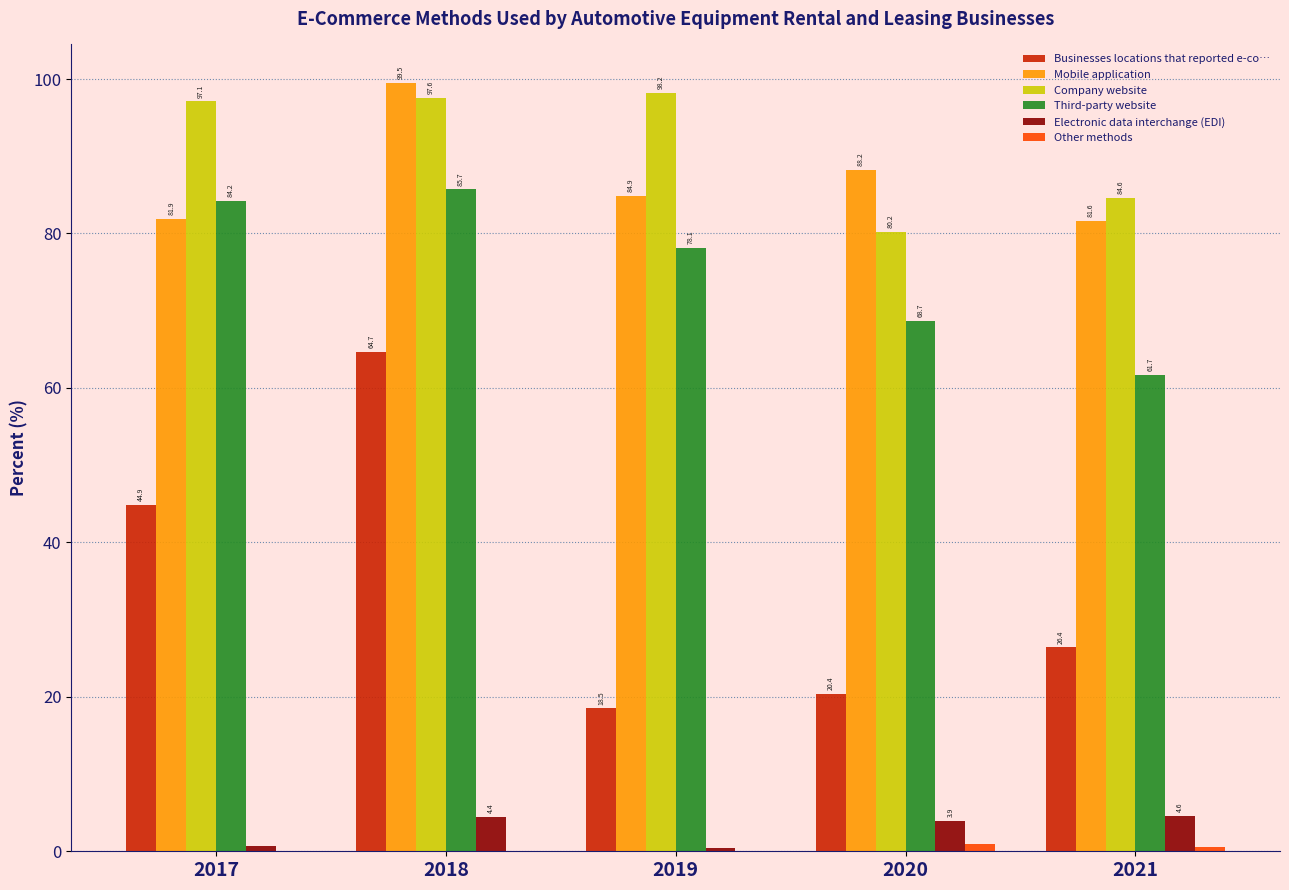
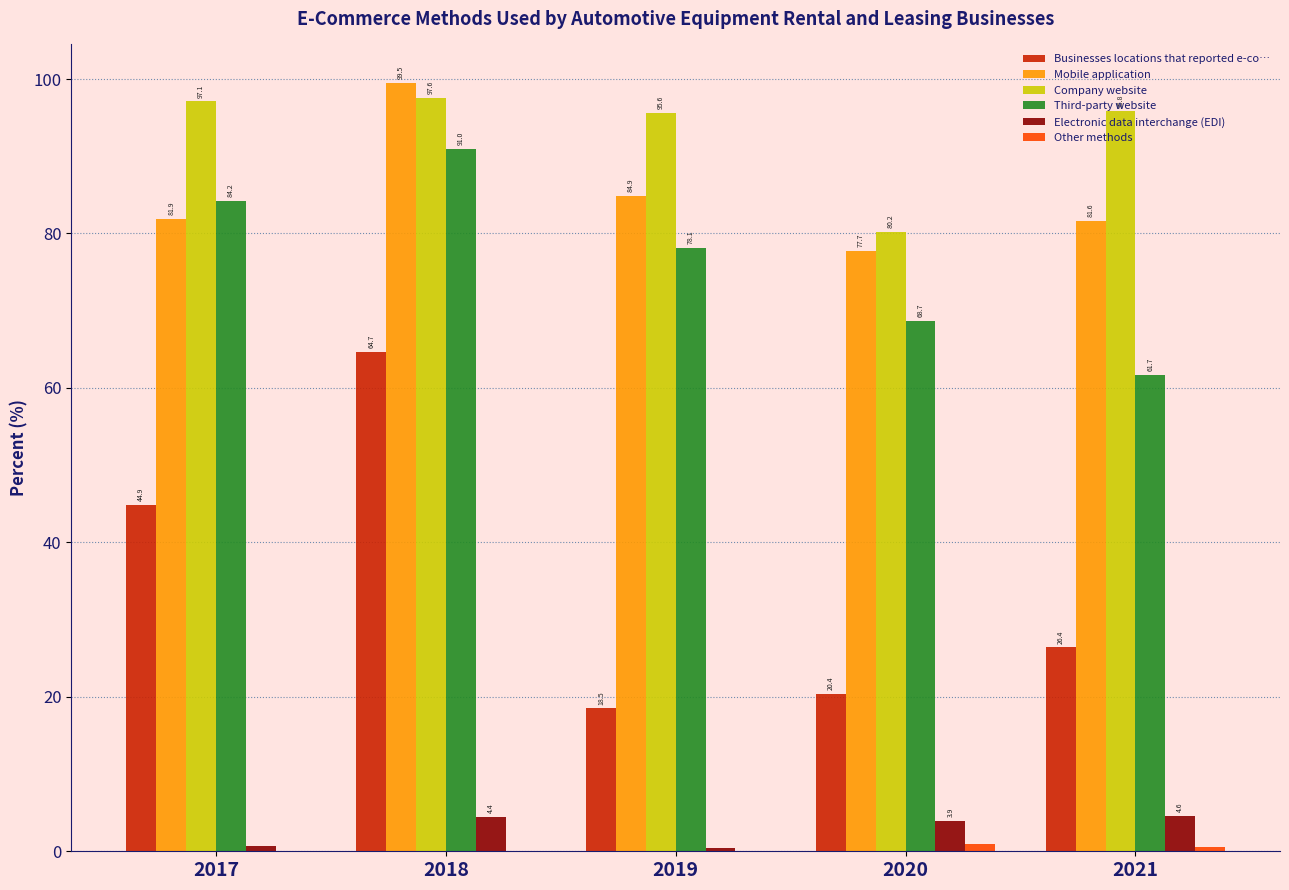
  {
    "Businesses locations that reported e-co…": {
      "2017": 44.9,
      "2018": 64.7,
      "2019": 18.5,
      "2020": 20.4,
      "2021": 26.4
    },
    "Mobile application": {
      "2017": 81.9,
      "2018": 99.5,
      "2019": 84.9,
-     "2020": 88.2,
+     "2020": 77.7,
      "2021": 81.6
    },
    "Company website": {
      "2017": 97.1,
      "2018": 97.6,
-     "2019": 98.2,
+     "2019": 95.6,
      "2020": 80.2,
-     "2021": 84.6
+     "2021": 95.8
    },
    "Third-party website": {
      "2017": 84.2,
-     "2018": 85.7,
+     "2018": 91.0,
      "2019": 78.1,
      "2020": 68.7,
      "2021": 61.7
    },
    "Electronic data interchange (EDI)": {
      "2018": 4.4,
      "2020": 3.9,
      "2021": 4.6
    },
    "Other methods": {
      "2017": 0,
      "2018": 0,
      "2019": 0,
      "2020": 1,
      "2021": 1
    }
  }
